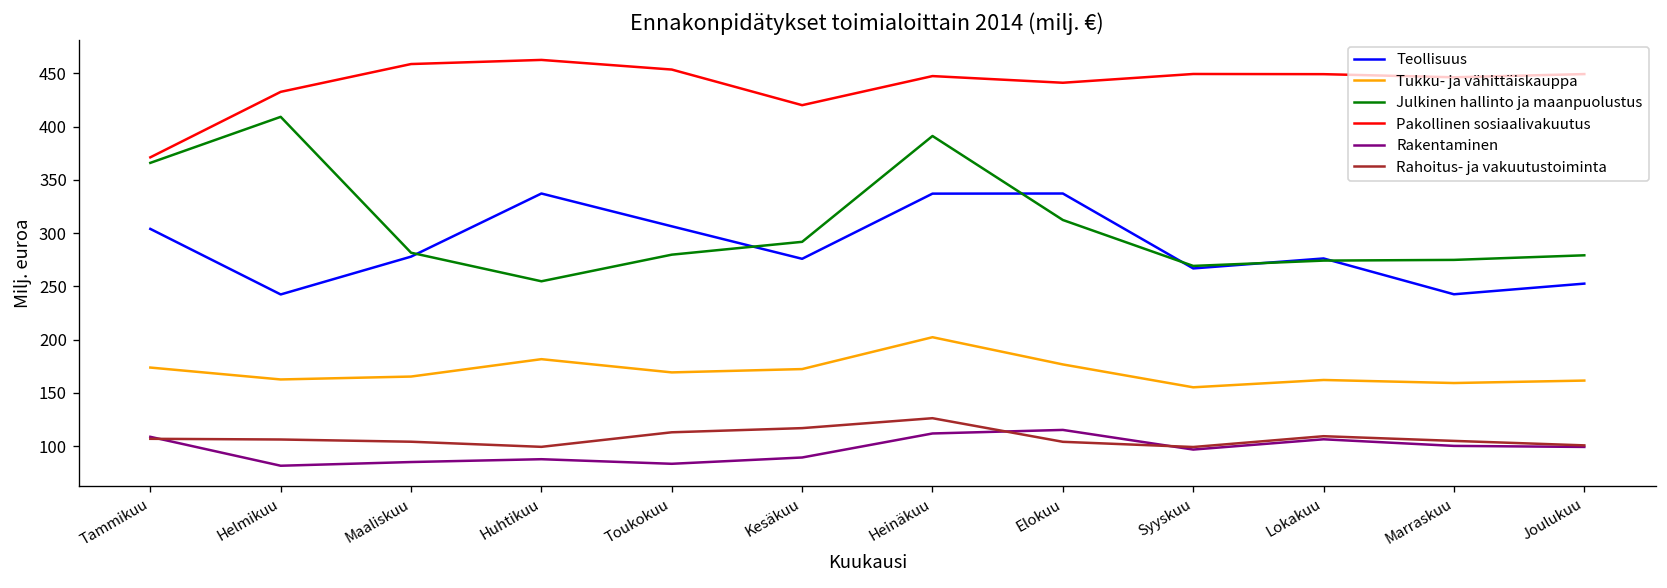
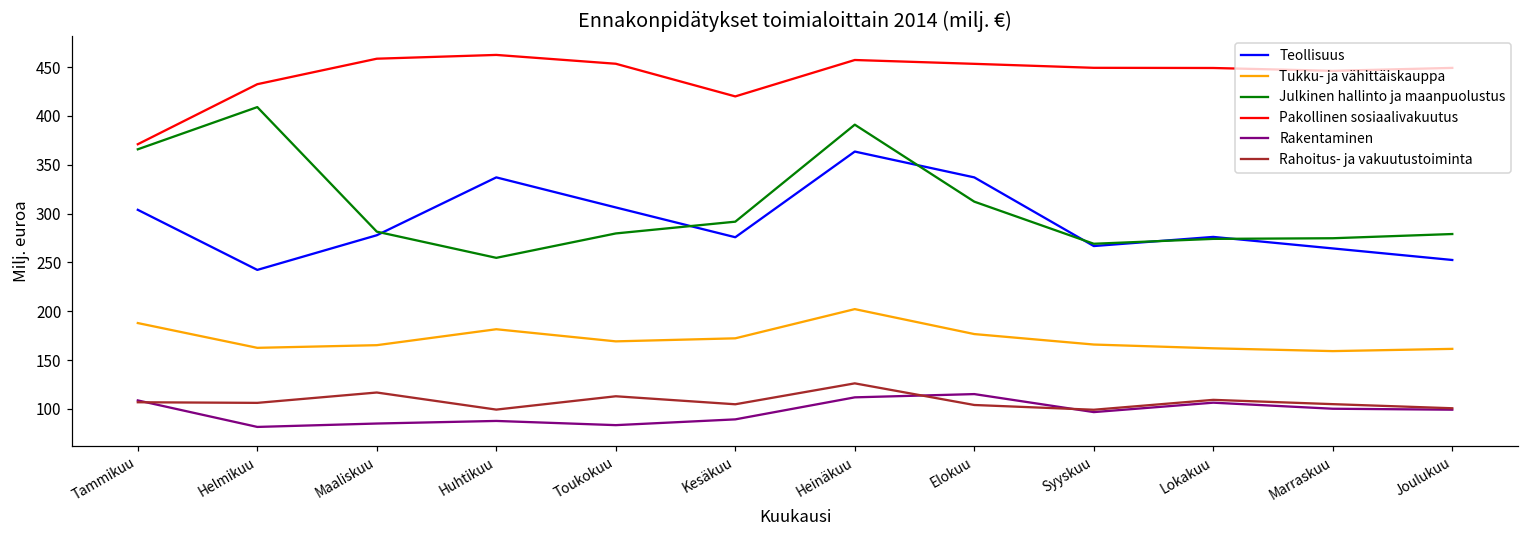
  {
    "Teollisuus": {
      "Tammikuu": 300,
      "Helmikuu": 240,
      "Maaliskuu": 280,
      "Huhtikuu": 340,
      "Toukokuu": 310,
      "Kesäkuu": 280,
-     "Heinäkuu": 340,
+     "Heinäkuu": 360,
      "Elokuu": 340,
-     "Marraskuu": 240,
+     "Marraskuu": 260,
      "Joulukuu": 250
    },
    "Tukku- ja vähittäiskauppa": {
-     "Tammikuu": 170,
+     "Tammikuu": 190,
      "Helmikuu": 160,
      "Maaliskuu": 170,
      "Huhtikuu": 180,
      "Toukokuu": 170,
      "Kesäkuu": 170,
      "Heinäkuu": 200,
      "Elokuu": 180,
-     "Syyskuu": 160,
+     "Syyskuu": 170,
      "Lokakuu": 160,
      "Marraskuu": 160,
      "Joulukuu": 160
    },
    "Julkinen hallinto ja maanpuolustus": {
      "Tammikuu": 370,
      "Helmikuu": 410,
      "Maaliskuu": 280,
      "Huhtikuu": 250,
      "Toukokuu": 280,
      "Kesäkuu": 290,
      "Heinäkuu": 390,
      "Elokuu": 310,
      "Marraskuu": 270,
      "Joulukuu": 280
    },
    "Pakollinen sosiaalivakuutus": {
      "Tammikuu": 370,
      "Helmikuu": 430,
      "Maaliskuu": 460,
      "Huhtikuu": 460,
      "Toukokuu": 450,
      "Kesäkuu": 420,
-     "Heinäkuu": 450,
-     "Elokuu": 440,
+     "Heinäkuu": 460,
+     "Elokuu": 450,
      "Syyskuu": 450,
      "Lokakuu": 450
    },
    "Rakentaminen": {
      "Helmikuu": 80,
      "Maaliskuu": 90,
      "Huhtikuu": 90,
      "Toukokuu": 80,
      "Kesäkuu": 90,
      "Heinäkuu": 110,
      "Elokuu": 120,
      "Lokakuu": 110,
      "Marraskuu": 100
    },
    "Rahoitus- ja vakuutustoiminta": {
      "Helmikuu": 110,
-     "Maaliskuu": 100,
+     "Maaliskuu": 120,
      "Huhtikuu": 100,
      "Toukokuu": 110,
-     "Kesäkuu": 120,
+     "Kesäkuu": 100,
      "Heinäkuu": 130,
      "Elokuu": 100,
      "Lokakuu": 110,
      "Marraskuu": 100
    }
  }
